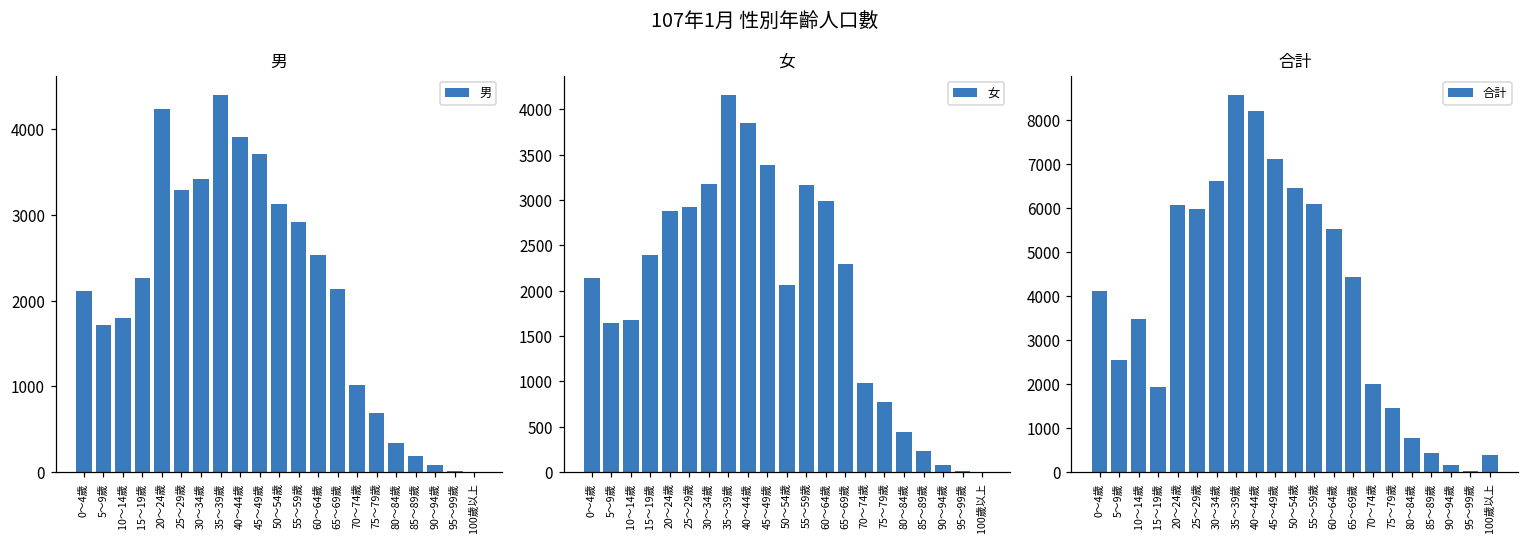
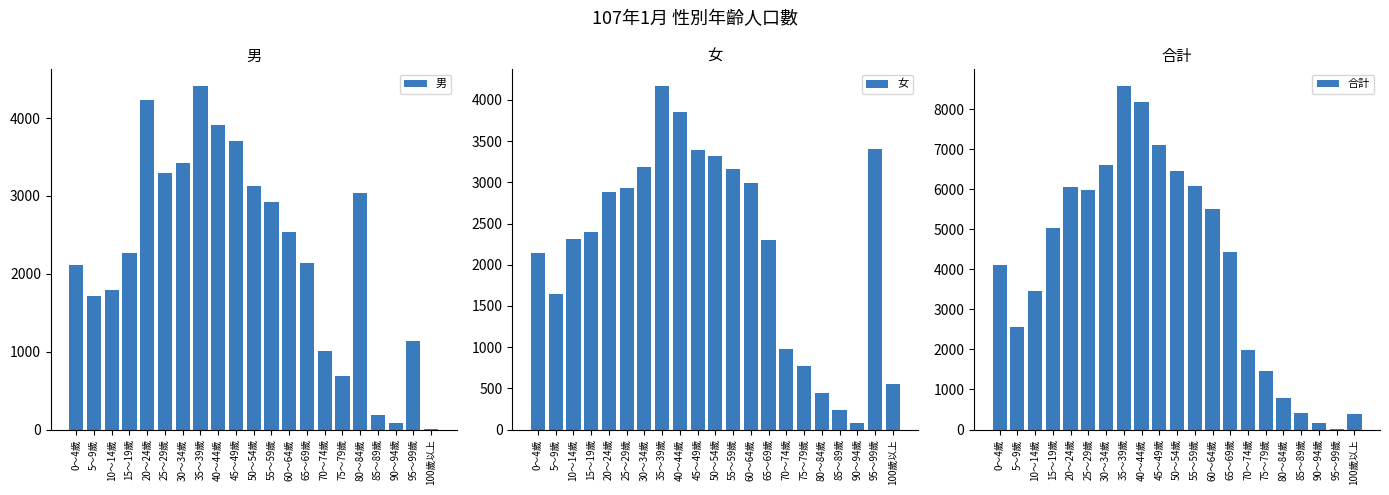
  {
    "男": {
      "0～4歲": 2100,
      "5～9歲": 1700,
      "10～14歲": 1800,
      "15～19歲": 2300,
      "20～24歲": 4200,
      "25～29歲": 3300,
      "30～34歲": 3400,
      "35～39歲": 4400,
      "40～44歲": 3900,
      "45～49歲": 3700,
      "50～54歲": 3100,
      "55～59歲": 2900,
      "60～64歲": 2500,
      "65～69歲": 2100,
      "70～74歲": 1000,
      "75～79歲": 700,
-     "80～84歲": 300,
+     "80～84歲": 3000,
      "85～89歲": 200,
      "90～94歲": 100,
-     "95～99歲": 0
+     "95～99歲": 1100
    },
    "女": {
      "0～4歲": 2100,
      "5～9歲": 1600,
-     "10～14歲": 1700,
+     "10～14歲": 2300,
      "15～19歲": 2400,
      "20～24歲": 2900,
      "25～29歲": 2900,
      "30～34歲": 3200,
      "35～39歲": 4200,
      "40～44歲": 3900,
      "45～49歲": 3400,
-     "50～54歲": 2100,
+     "50～54歲": 3300,
      "55～59歲": 3200,
      "60～64歲": 3000,
      "65～69歲": 2300,
      "70～74歲": 1000,
      "75～79歲": 800,
      "80～84歲": 400,
      "85～89歲": 200,
      "90～94歲": 100,
-     "95～99歲": 0,
-     "100歲以上": 0
+     "95～99歲": 3400,
+     "100歲以上": 600
    },
    "合計": {
      "0～4歲": 4100,
      "5～9歲": 2500,
      "10～14歲": 3500,
-     "15～19歲": 1900,
+     "15～19歲": 5000,
      "20～24歲": 6100,
      "25～29歲": 6000,
      "30～34歲": 6600,
      "35～39歲": 8600,
      "40～44歲": 8200,
      "45～49歲": 7100,
      "50～54歲": 6500,
      "55～59歲": 6100,
      "60～64歲": 5500,
      "65～69歲": 4400,
      "70～74歲": 2000,
      "75～79歲": 1500,
      "80～84歲": 800,
      "85～89歲": 400,
      "90～94歲": 200,
      "100歲以上": 400
    }
  }
